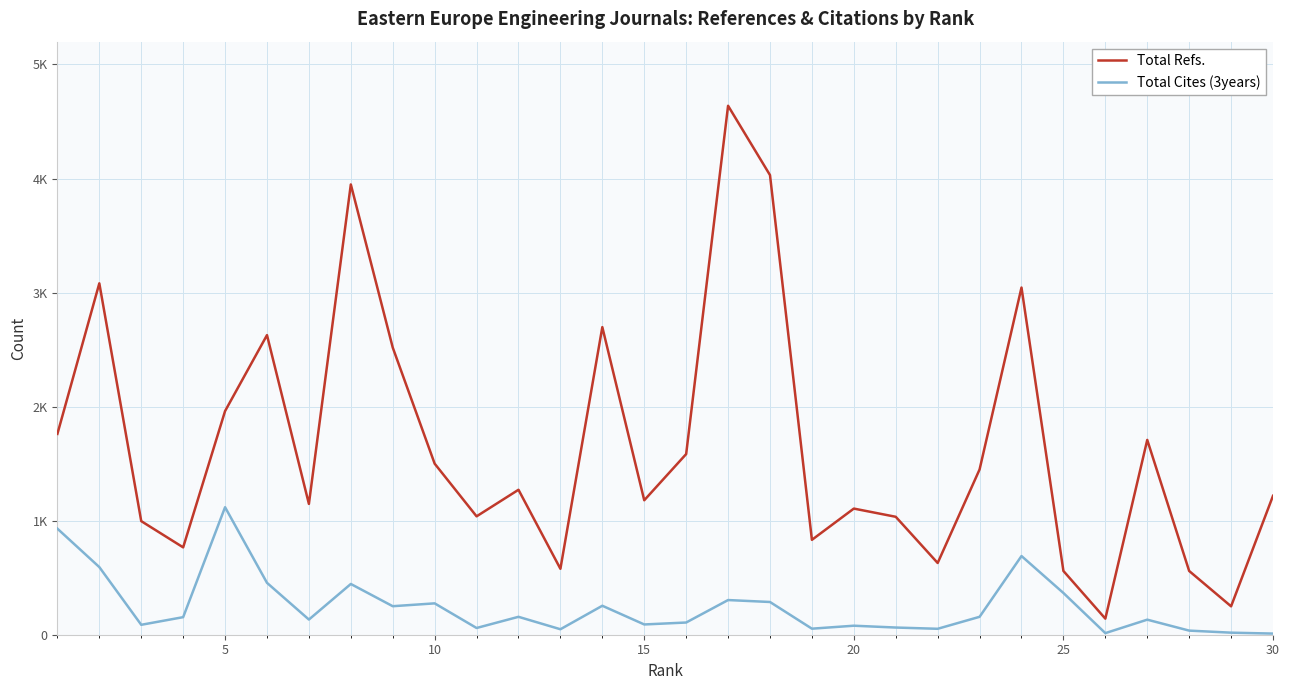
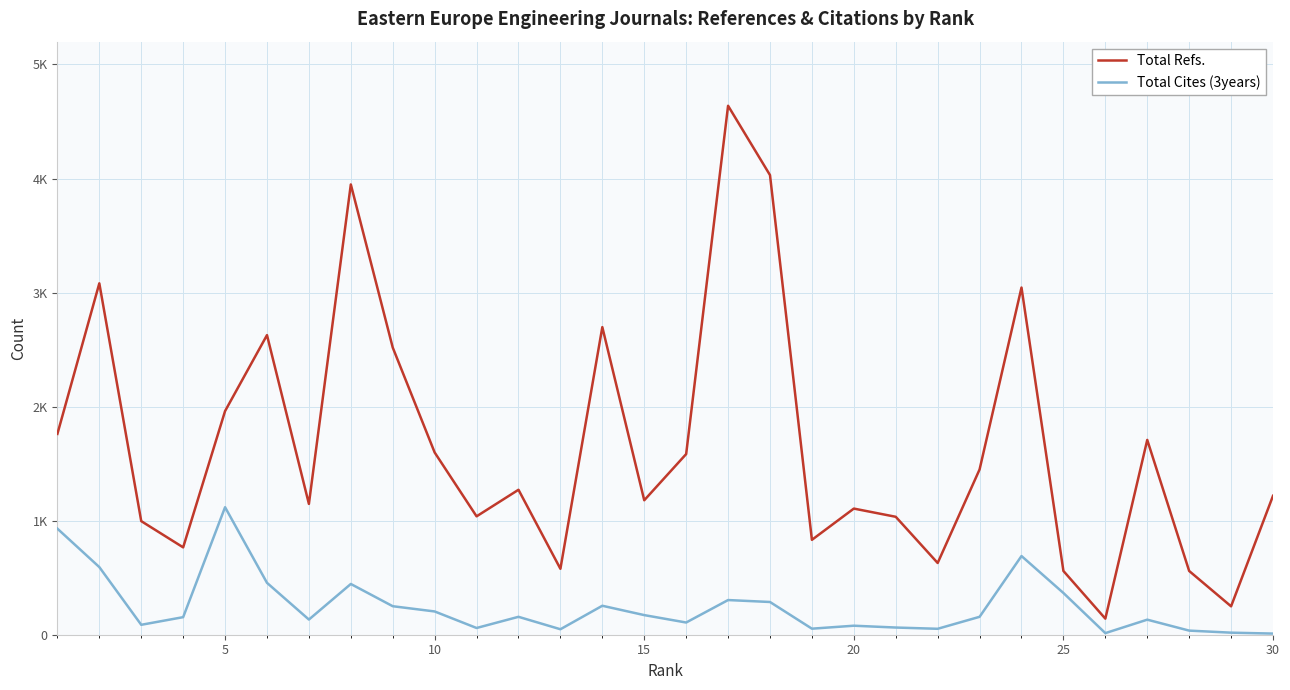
  {
    "Total Refs.": {
      "5": 1960,
-     "10": 1500,
+     "10": 1600,
      "15": 1180,
      "20": 1110,
      "25": 560,
      "30": 1220
    },
    "Total Cites (3years)": {
      "5": 1120,
-     "10": 280,
-     "15": 90,
+     "10": 200,
+     "15": 170,
      "20": 80,
      "25": 370,
      "30": 10
    }
  }
